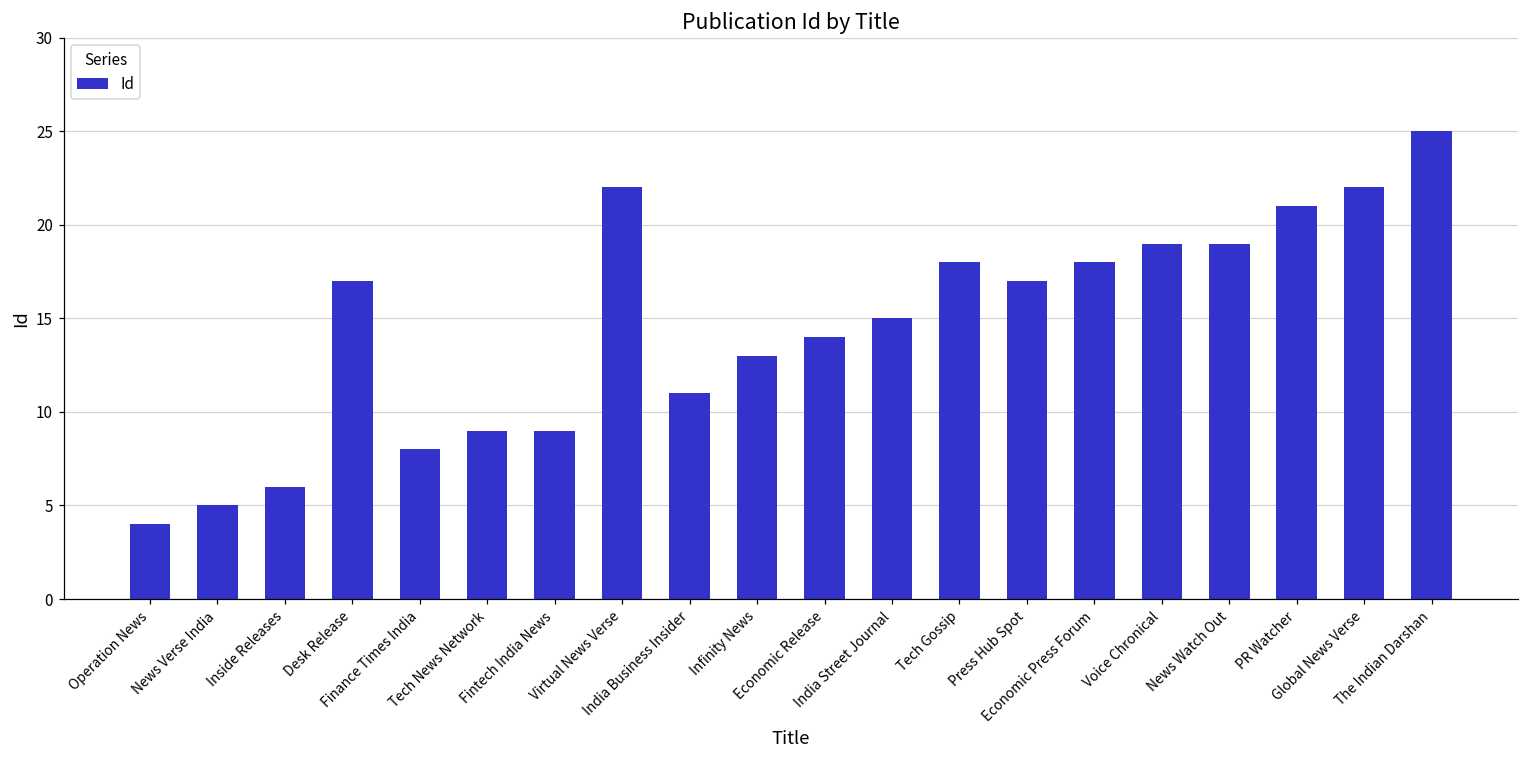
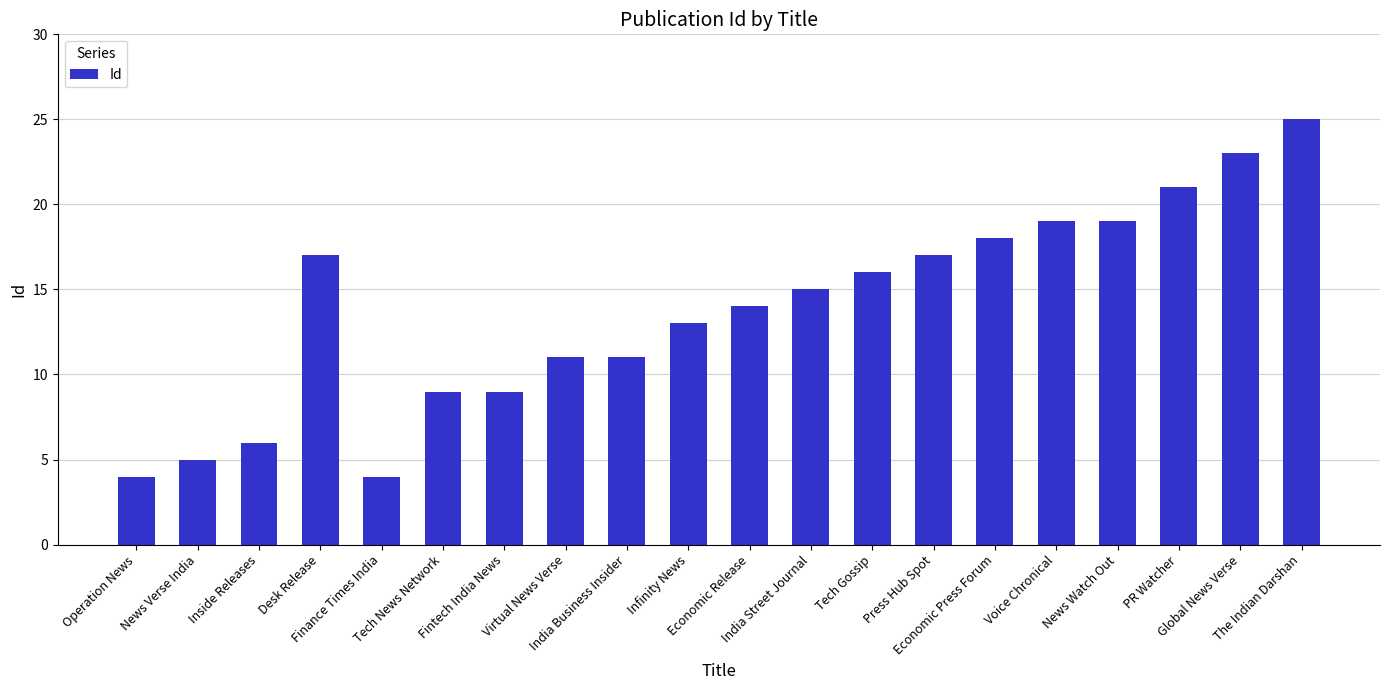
  {
    "Operation News": 4,
    "News Verse India": 5,
    "Inside Releases": 6,
    "Desk Release": 17,
-   "Finance Times India": 8,
+   "Finance Times India": 4,
    "Tech News Network": 9,
    "Fintech India News": 9,
-   "Virtual News Verse": 22,
+   "Virtual News Verse": 11,
    "India Business Insider": 11,
    "Infinity News": 13,
    "Economic Release": 14,
    "India Street Journal": 15,
-   "Tech Gossip": 18,
+   "Tech Gossip": 16,
    "Press Hub Spot": 17,
    "Economic Press Forum": 18,
    "Voice Chronical": 19,
    "News Watch Out": 19,
    "PR Watcher": 21,
-   "Global News Verse": 22,
+   "Global News Verse": 23,
    "The Indian Darshan": 25
  }
